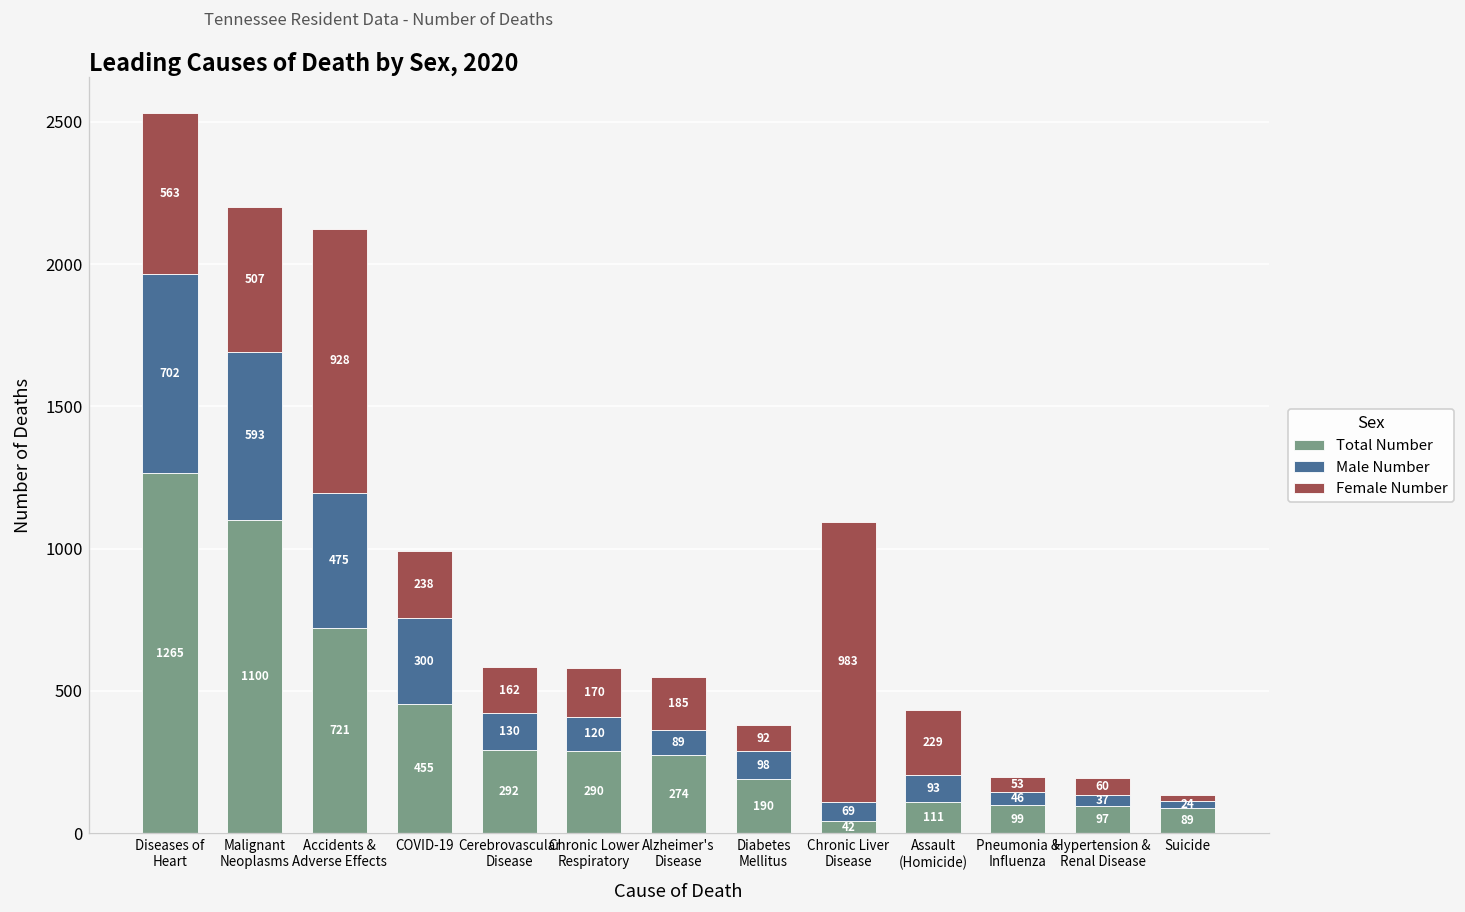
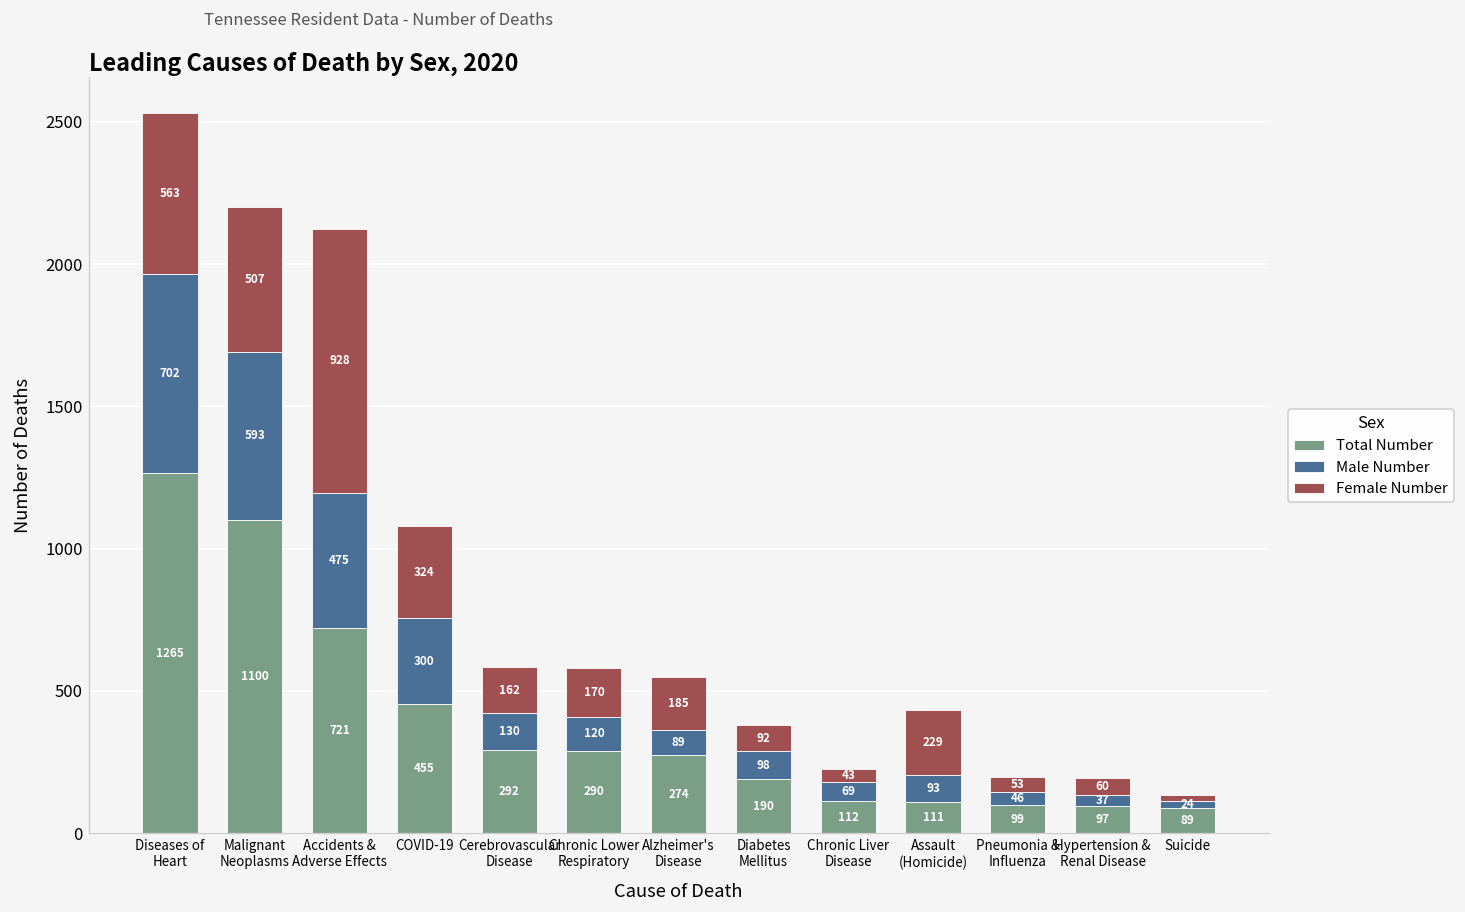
  {
    "Total Number": {
      "Diseases of Heart": 1265,
      "Malignant Neoplasms": 1100,
      "Accidents & Adverse Effects": 721,
      "COVID-19": 455,
      "Cerebrovascular Disease": 292,
      "Chronic Lower Respiratory": 290,
      "Alzheimer's Disease": 274,
      "Diabetes Mellitus": 190,
-     "Chronic Liver Disease": 42,
+     "Chronic Liver Disease": 112,
      "Assault (Homicide)": 111,
      "Pneumonia & Influenza": 99,
      "Hypertension & Renal Disease": 97,
      "Suicide": 89
    },
    "Male Number": {
      "Diseases of Heart": 702,
      "Malignant Neoplasms": 593,
      "Accidents & Adverse Effects": 475,
      "COVID-19": 300,
      "Cerebrovascular Disease": 130,
      "Chronic Lower Respiratory": 120,
      "Alzheimer's Disease": 89,
      "Diabetes Mellitus": 98,
      "Chronic Liver Disease": 69,
      "Assault (Homicide)": 93,
      "Pneumonia & Influenza": 46,
      "Hypertension & Renal Disease": 37,
      "Suicide": 24
    },
    "Female Number": {
      "Diseases of Heart": 563,
      "Malignant Neoplasms": 507,
      "Accidents & Adverse Effects": 928,
-     "COVID-19": 238,
+     "COVID-19": 324,
      "Cerebrovascular Disease": 162,
      "Chronic Lower Respiratory": 170,
      "Alzheimer's Disease": 185,
      "Diabetes Mellitus": 92,
-     "Chronic Liver Disease": 983,
+     "Chronic Liver Disease": 43,
      "Assault (Homicide)": 229,
      "Pneumonia & Influenza": 53,
      "Hypertension & Renal Disease": 60
    }
  }
